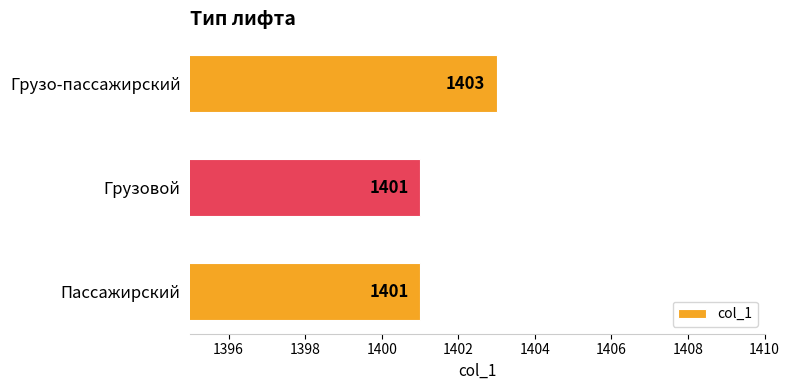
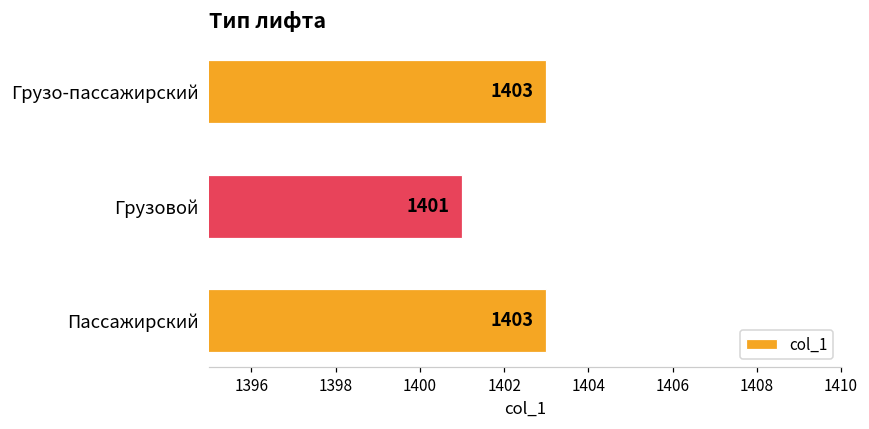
  {
    "Грузо-пассажирский": 1403,
    "Грузовой": 1401,
-   "Пассажирский": 1401
+   "Пассажирский": 1403
  }
